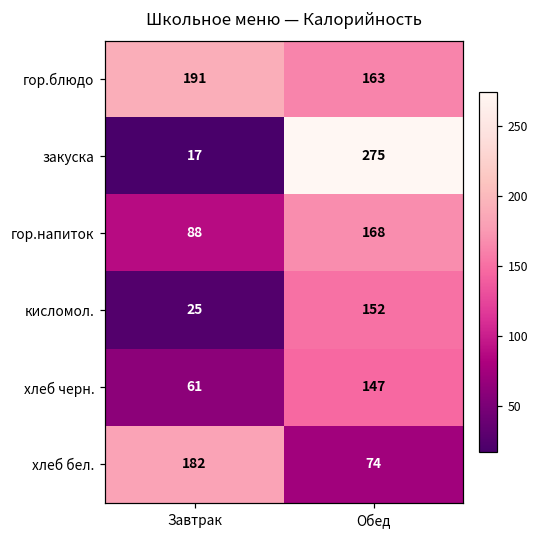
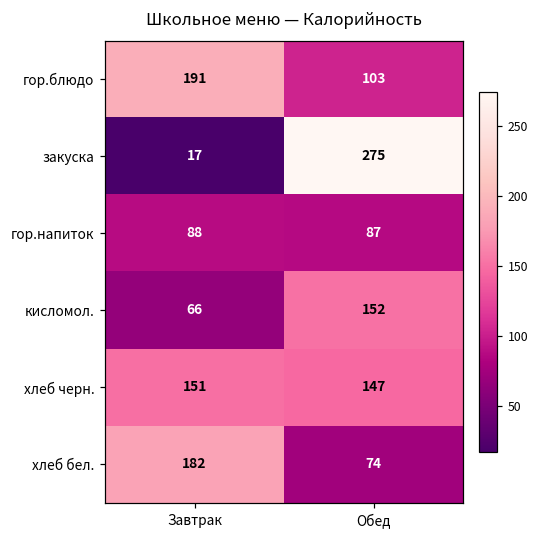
  {
    "гор.блюдо": {
      "Завтрак": 191,
-     "Обед": 163
+     "Обед": 103
    },
    "закуска": {
      "Завтрак": 17,
      "Обед": 275
    },
    "гор.напиток": {
      "Завтрак": 88,
-     "Обед": 168
+     "Обед": 87
    },
    "кисломол.": {
-     "Завтрак": 25,
+     "Завтрак": 66,
      "Обед": 152
    },
    "хлеб черн.": {
-     "Завтрак": 61,
+     "Завтрак": 151,
      "Обед": 147
    },
    "хлеб бел.": {
      "Завтрак": 182,
      "Обед": 74
    }
  }
